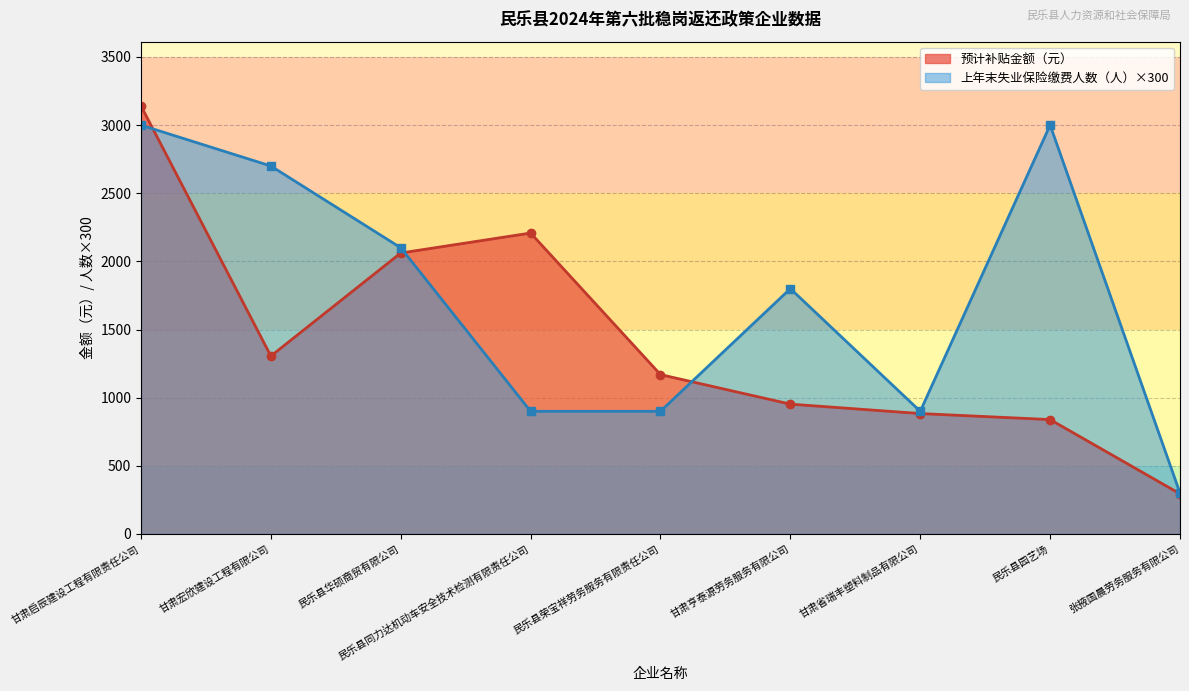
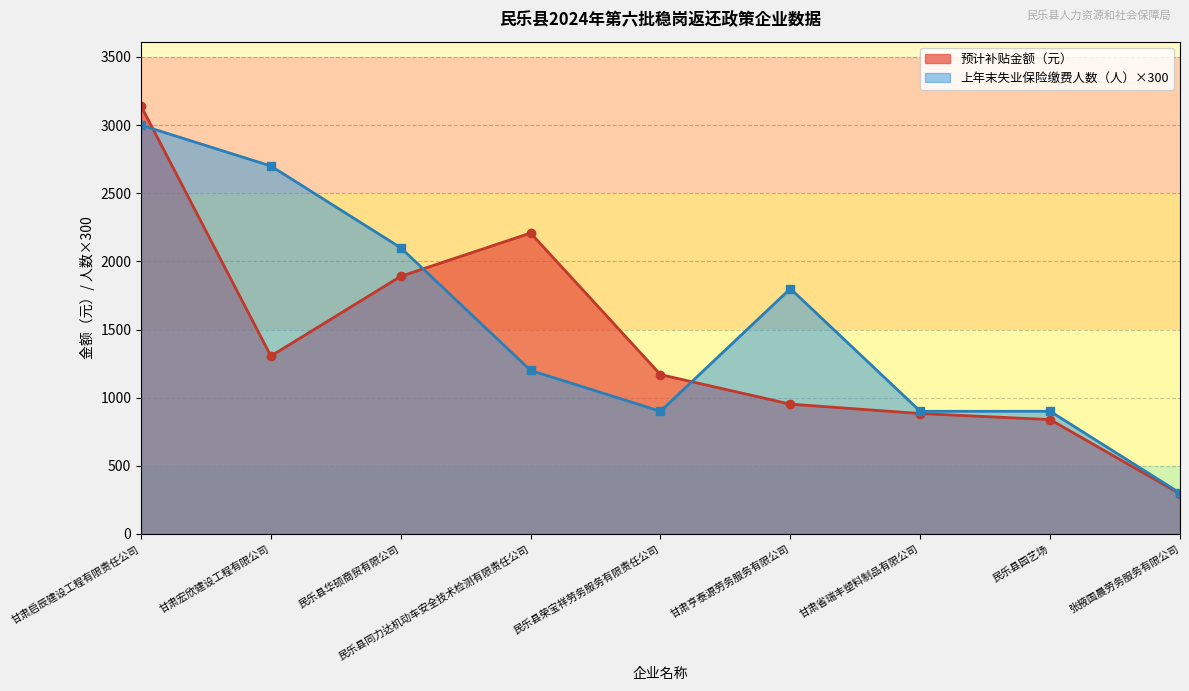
  {
    "预计补贴金额（元）": {
      "甘肃启辰建设工程有限责任公司": 3140,
      "甘肃宏欣建设工程有限公司": 1310,
-     "民乐县华硕商贸有限公司": 2060,
+     "民乐县华硕商贸有限公司": 1890,
      "民乐县同力达机动车安全技术检测有限责任公司": 2210,
      "民乐县荣宝祥劳务服务有限责任公司": 1170,
      "甘肃亨泰源劳务服务有限公司": 950,
      "民乐县园艺场": 840
    },
    "上年末失业保险缴费人数（人）×300": {
      "甘肃启辰建设工程有限责任公司": 3000,
      "甘肃宏欣建设工程有限公司": 2700,
      "民乐县华硕商贸有限公司": 2100,
-     "民乐县同力达机动车安全技术检测有限责任公司": 900,
+     "民乐县同力达机动车安全技术检测有限责任公司": 1200,
      "民乐县荣宝祥劳务服务有限责任公司": 900,
      "甘肃亨泰源劳务服务有限公司": 1800,
-     "民乐县园艺场": 3000
+     "民乐县园艺场": 900
    }
  }
